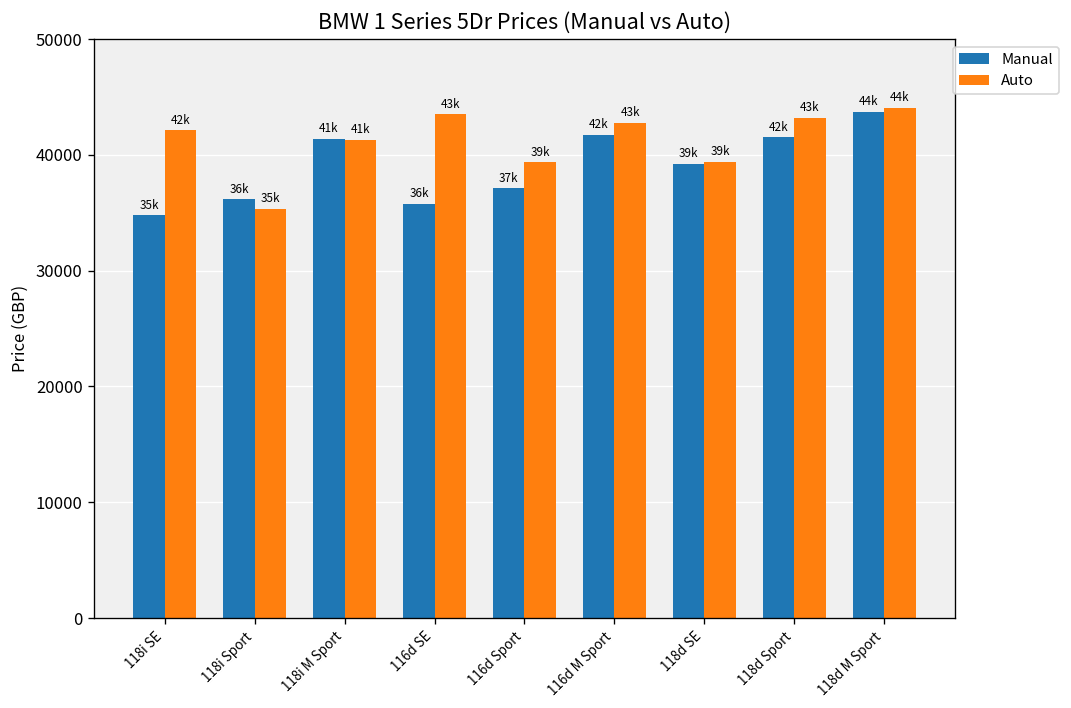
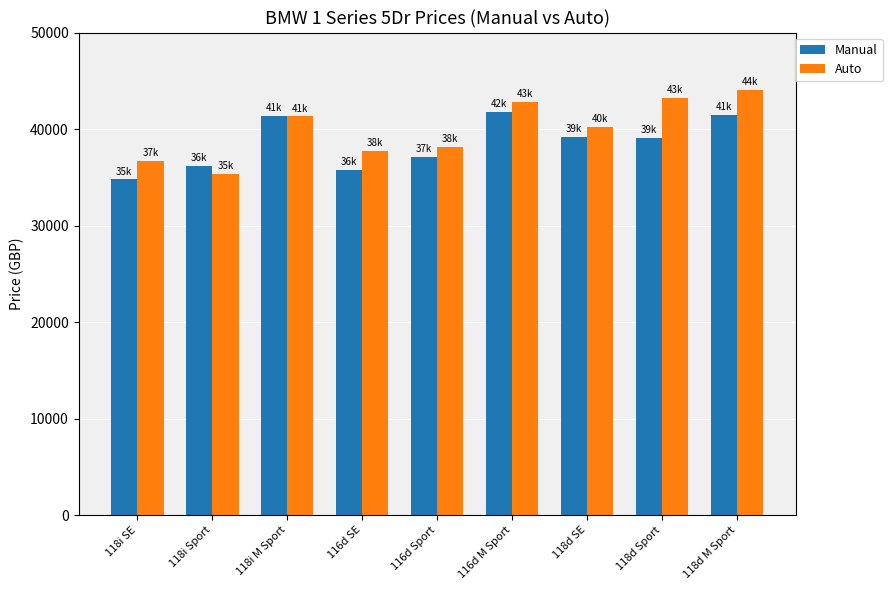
  {
    "Manual": {
      "118i SE": "35k",
      "118i Sport": "36k",
      "118i M Sport": "41k",
      "116d SE": "36k",
      "116d Sport": "37k",
      "116d M Sport": "42k",
      "118d SE": "39k",
-     "118d Sport": "42k",
-     "118d M Sport": "44k"
+     "118d Sport": "39k",
+     "118d M Sport": "41k"
    },
    "Auto": {
-     "118i SE": "42k",
+     "118i SE": "37k",
      "118i Sport": "35k",
      "118i M Sport": "41k",
-     "116d SE": "43k",
-     "116d Sport": "39k",
+     "116d SE": "38k",
+     "116d Sport": "38k",
      "116d M Sport": "43k",
-     "118d SE": "39k",
+     "118d SE": "40k",
      "118d Sport": "43k",
      "118d M Sport": "44k"
    }
  }
